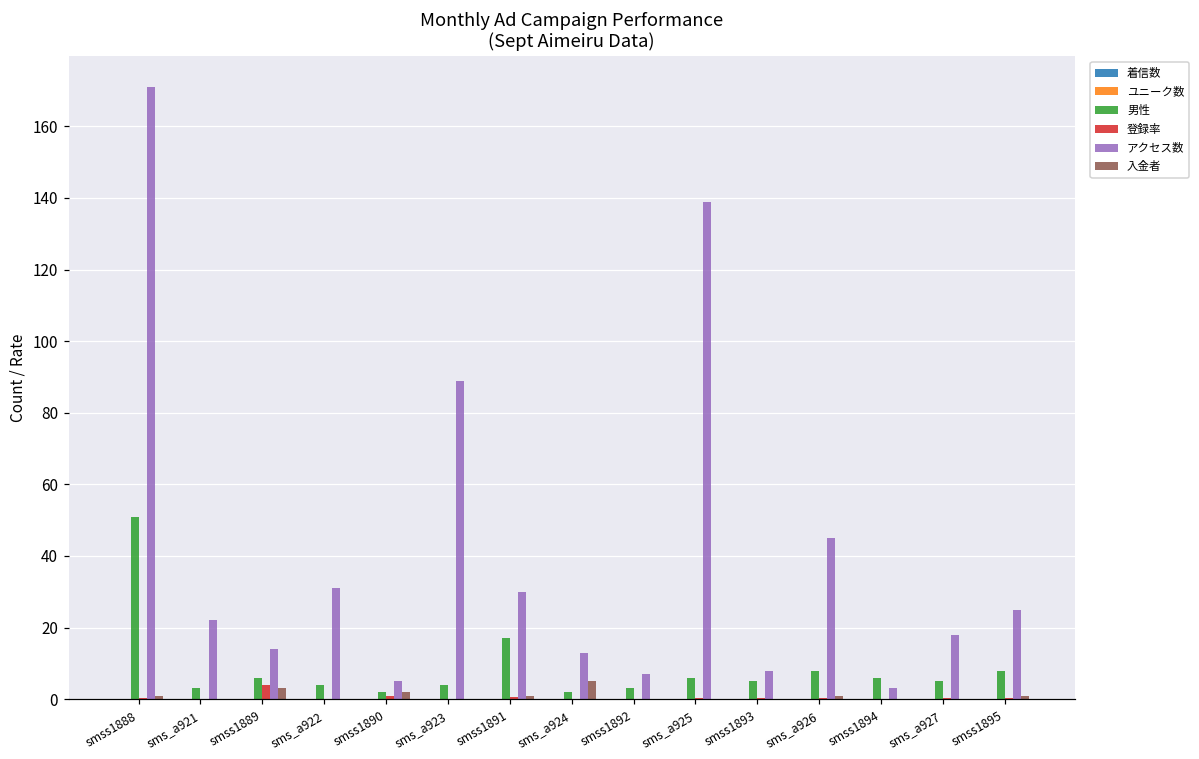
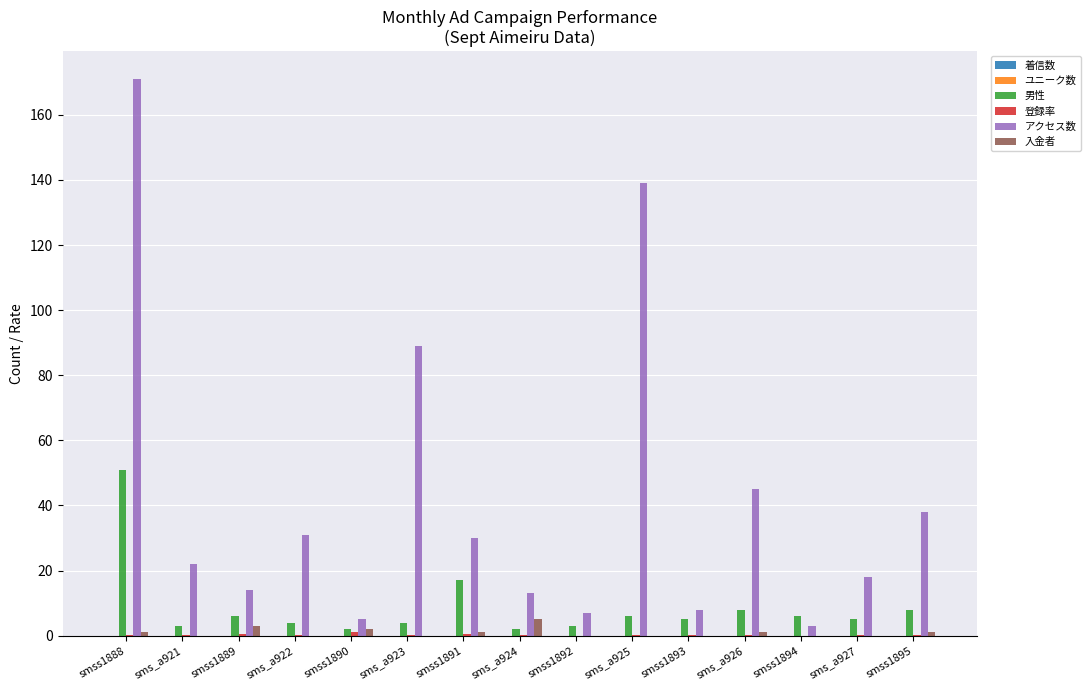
  {
    "着信数": {
      "smss1888": 0,
      "sms_a921": 0,
      "smss1889": 0,
      "sms_a922": 0,
      "smss1890": 0,
      "sms_a923": 0,
      "smss1891": 0,
      "sms_a924": 0,
      "smss1892": 0,
      "sms_a925": 0,
      "smss1893": 0,
      "sms_a926": 0,
      "smss1894": 0,
      "sms_a927": 0,
      "smss1895": 0
    },
    "ユニーク数": {
      "smss1888": 0,
      "sms_a921": 0,
      "smss1889": 0,
      "sms_a922": 0,
      "smss1890": 0,
      "sms_a923": 0,
      "smss1891": 0,
      "sms_a924": 0,
      "smss1892": 0,
      "sms_a925": 0,
      "smss1893": 0,
      "sms_a926": 0,
      "smss1894": 0,
      "sms_a927": 0,
      "smss1895": 0
    },
    "男性": {
      "smss1888": 51,
      "sms_a921": 3,
      "smss1889": 6,
      "sms_a922": 4,
      "smss1890": 2,
      "sms_a923": 4,
      "smss1891": 17,
      "sms_a924": 2,
      "smss1892": 3,
      "sms_a925": 6,
      "smss1893": 5,
      "sms_a926": 8,
      "smss1894": 6,
      "sms_a927": 5,
      "smss1895": 8
    },
    "登録率": {
-     "smss1889": 4,
+     "smss1889": 0,
      "smss1890": 1,
      "smss1892": 0,
      "smss1894": 0
    },
    "アクセス数": {
      "smss1888": 171,
      "sms_a921": 22,
      "smss1889": 14,
      "sms_a922": 31,
      "smss1890": 5,
      "sms_a923": 89,
      "smss1891": 30,
      "sms_a924": 13,
      "smss1892": 7,
      "sms_a925": 139,
      "smss1893": 8,
      "sms_a926": 45,
      "smss1894": 3,
      "sms_a927": 18,
-     "smss1895": 25
+     "smss1895": 38
    },
    "入金者": {
      "smss1888": 1,
      "sms_a921": 0,
      "smss1889": 3,
      "sms_a922": 0,
      "smss1890": 2,
      "sms_a923": 0,
      "smss1891": 1,
      "sms_a924": 5,
      "smss1892": 0,
      "sms_a925": 0,
      "smss1893": 0,
      "sms_a926": 1,
      "smss1894": 0,
      "sms_a927": 0,
      "smss1895": 1
    }
  }
